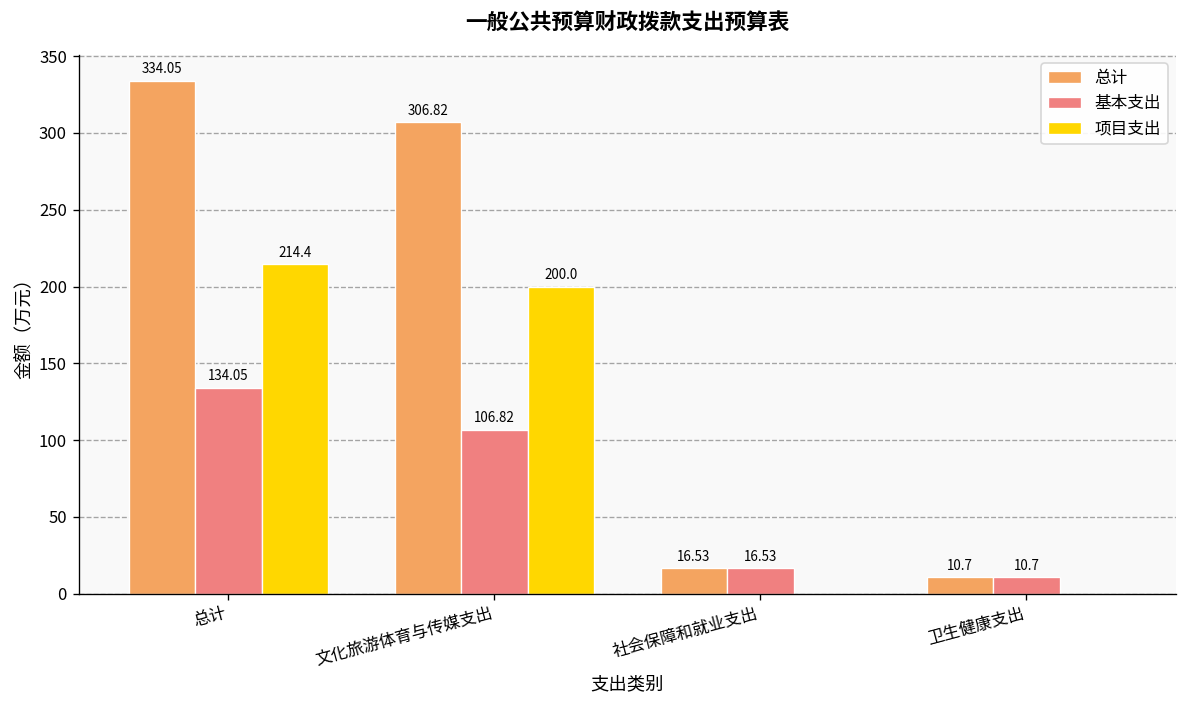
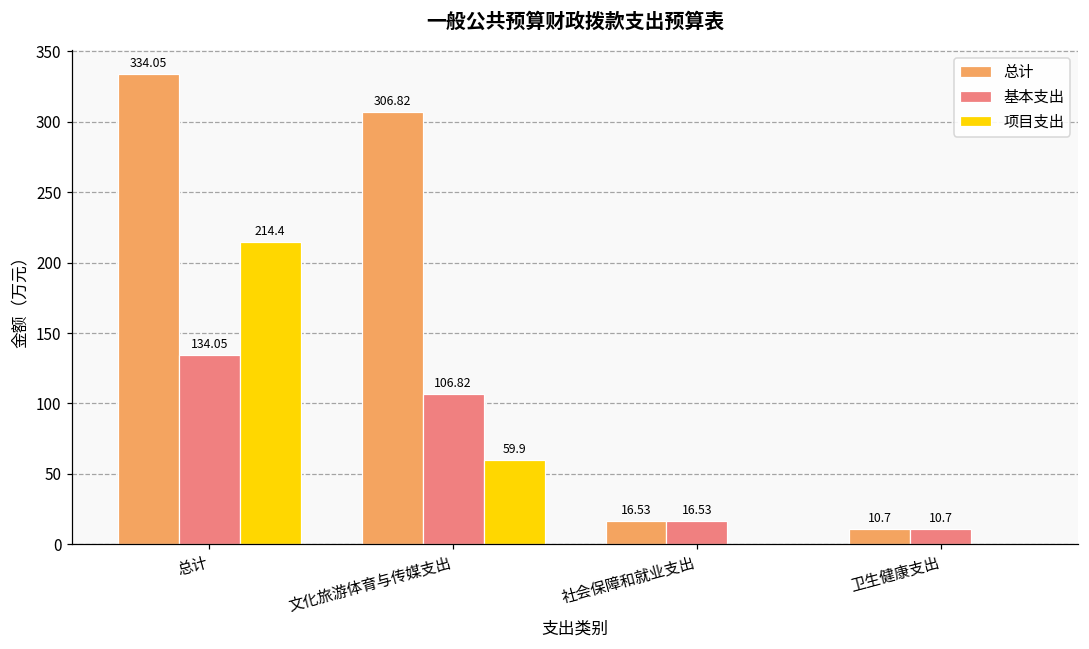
  {
    "项目支出": {
      "总计": 214.4,
-     "文化旅游体育与传媒支出": 200.0
+     "文化旅游体育与传媒支出": 59.9
    }
  }
